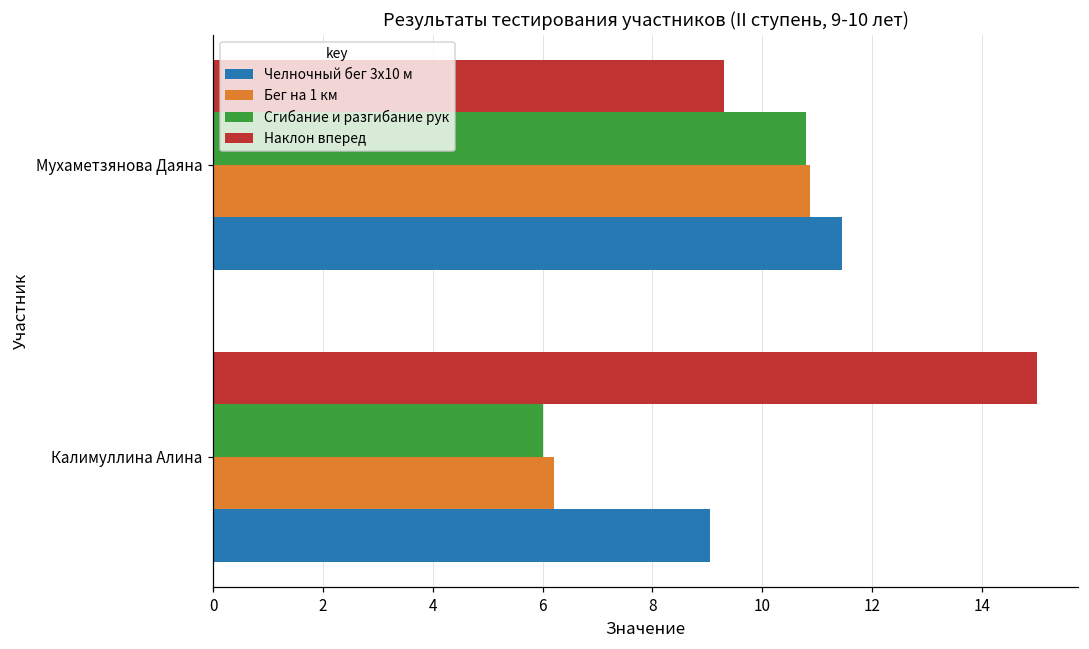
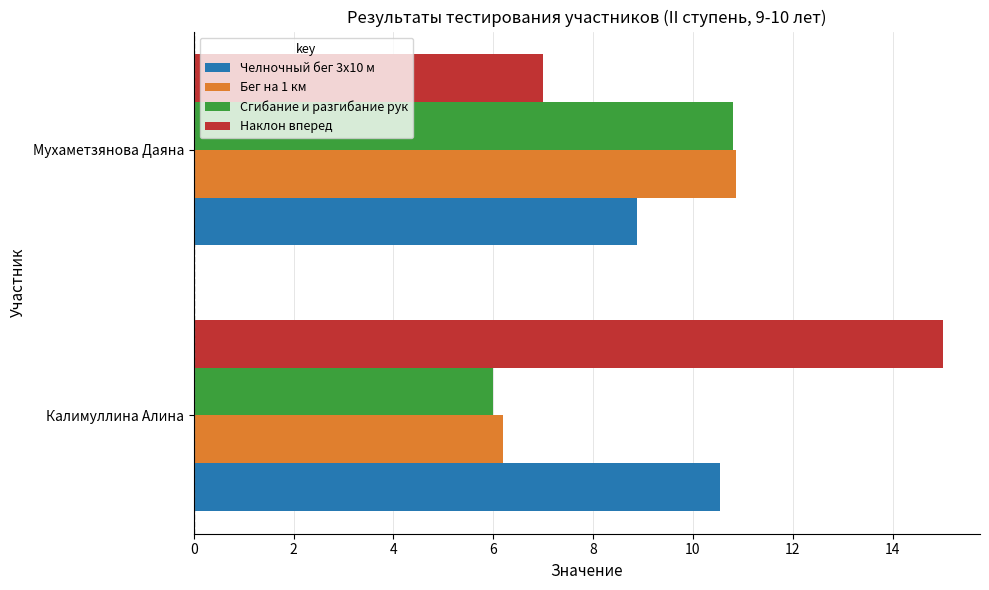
  {
    "Челночный бег 3х10 м": {
-     "Мухаметзянова Даяна": 11.5,
-     "Калимуллина Алина": 9.1
+     "Мухаметзянова Даяна": 8.9,
+     "Калимуллина Алина": 10.6
    },
    "Бег на 1 км": {
      "Мухаметзянова Даяна": 10.9,
      "Калимуллина Алина": 6.2
    },
    "Сгибание и разгибание рук": {
      "Мухаметзянова Даяна": 10.8,
      "Калимуллина Алина": 6.0
    },
    "Наклон вперед": {
-     "Мухаметзянова Даяна": 9.3,
+     "Мухаметзянова Даяна": 7.0,
      "Калимуллина Алина": 15.0
    }
  }
